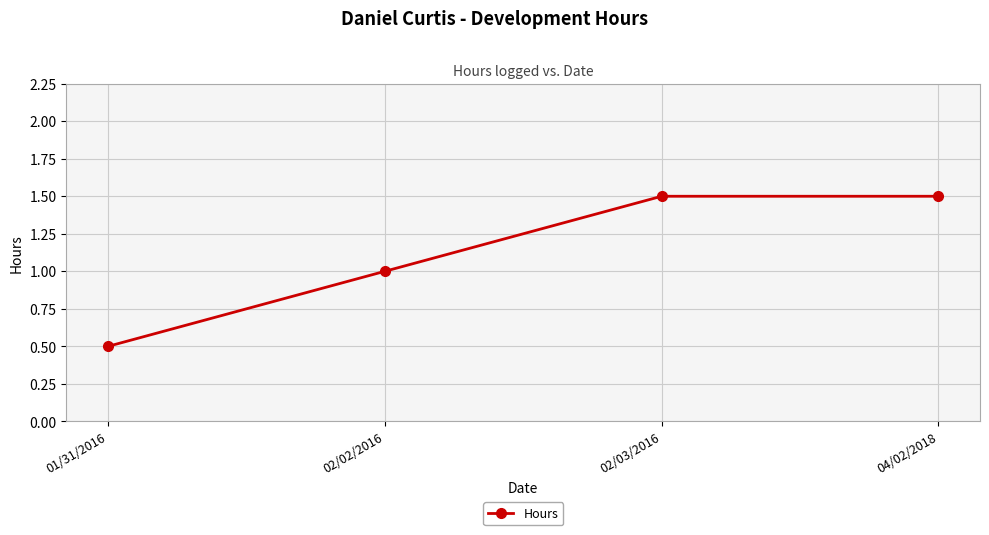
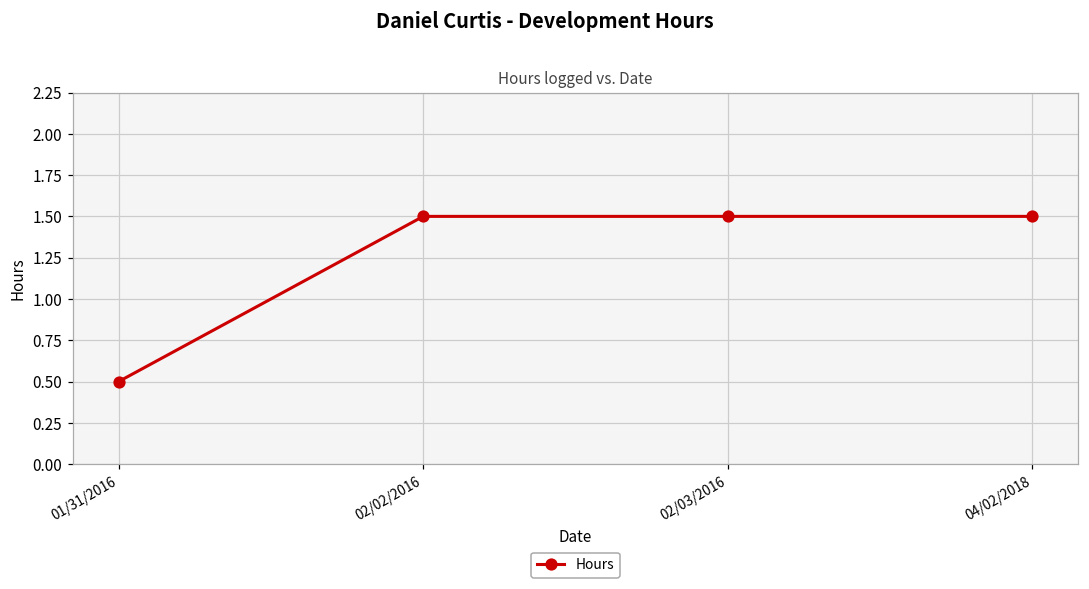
  {
    "01/31/2016": 0.5,
-   "02/02/2016": 1.0,
+   "02/02/2016": 1.5,
    "02/03/2016": 1.5,
    "04/02/2018": 1.5
  }
